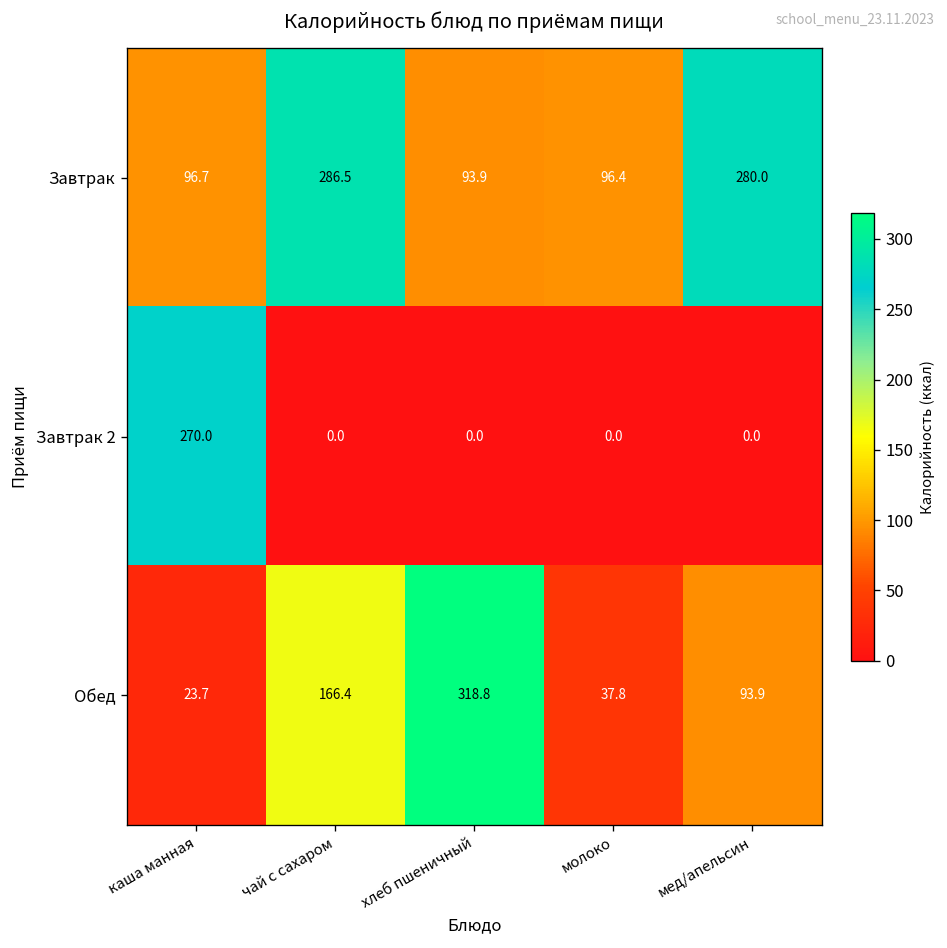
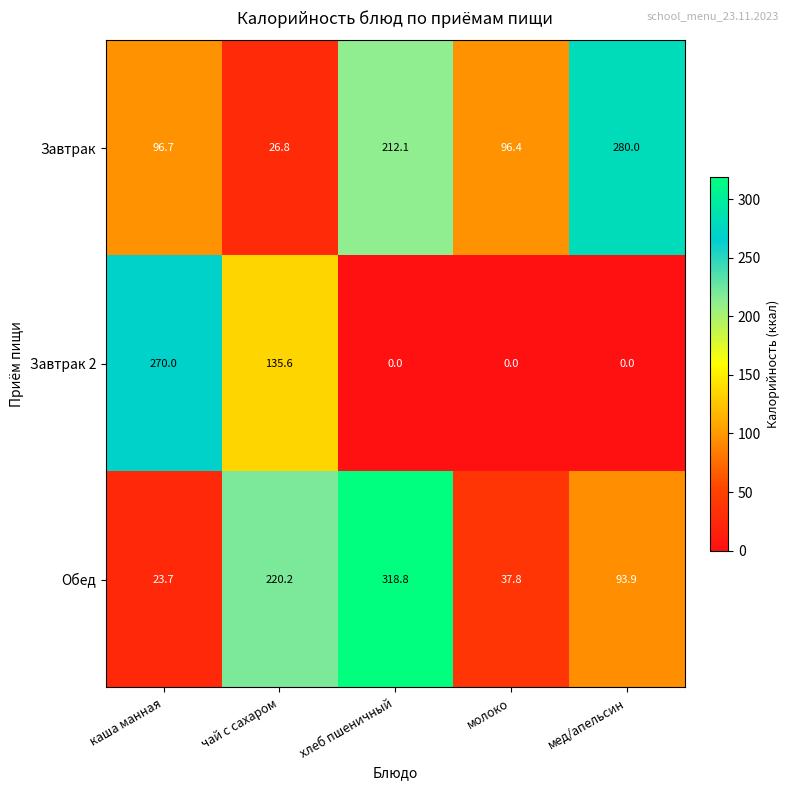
  {
    "Завтрак": {
      "каша манная": 96.7,
-     "чай с сахаром": 286.5,
-     "хлеб пшеничный": 93.9,
+     "чай с сахаром": 26.8,
+     "хлеб пшеничный": 212.1,
      "молоко": 96.4,
      "мед/апельсин": 280.0
    },
    "Завтрак 2": {
      "каша манная": 270.0,
-     "чай с сахаром": 0.0,
+     "чай с сахаром": 135.6,
      "хлеб пшеничный": 0.0,
      "молоко": 0.0,
      "мед/апельсин": 0.0
    },
    "Обед": {
      "каша манная": 23.7,
-     "чай с сахаром": 166.4,
+     "чай с сахаром": 220.2,
      "хлеб пшеничный": 318.8,
      "молоко": 37.8,
      "мед/апельсин": 93.9
    }
  }
